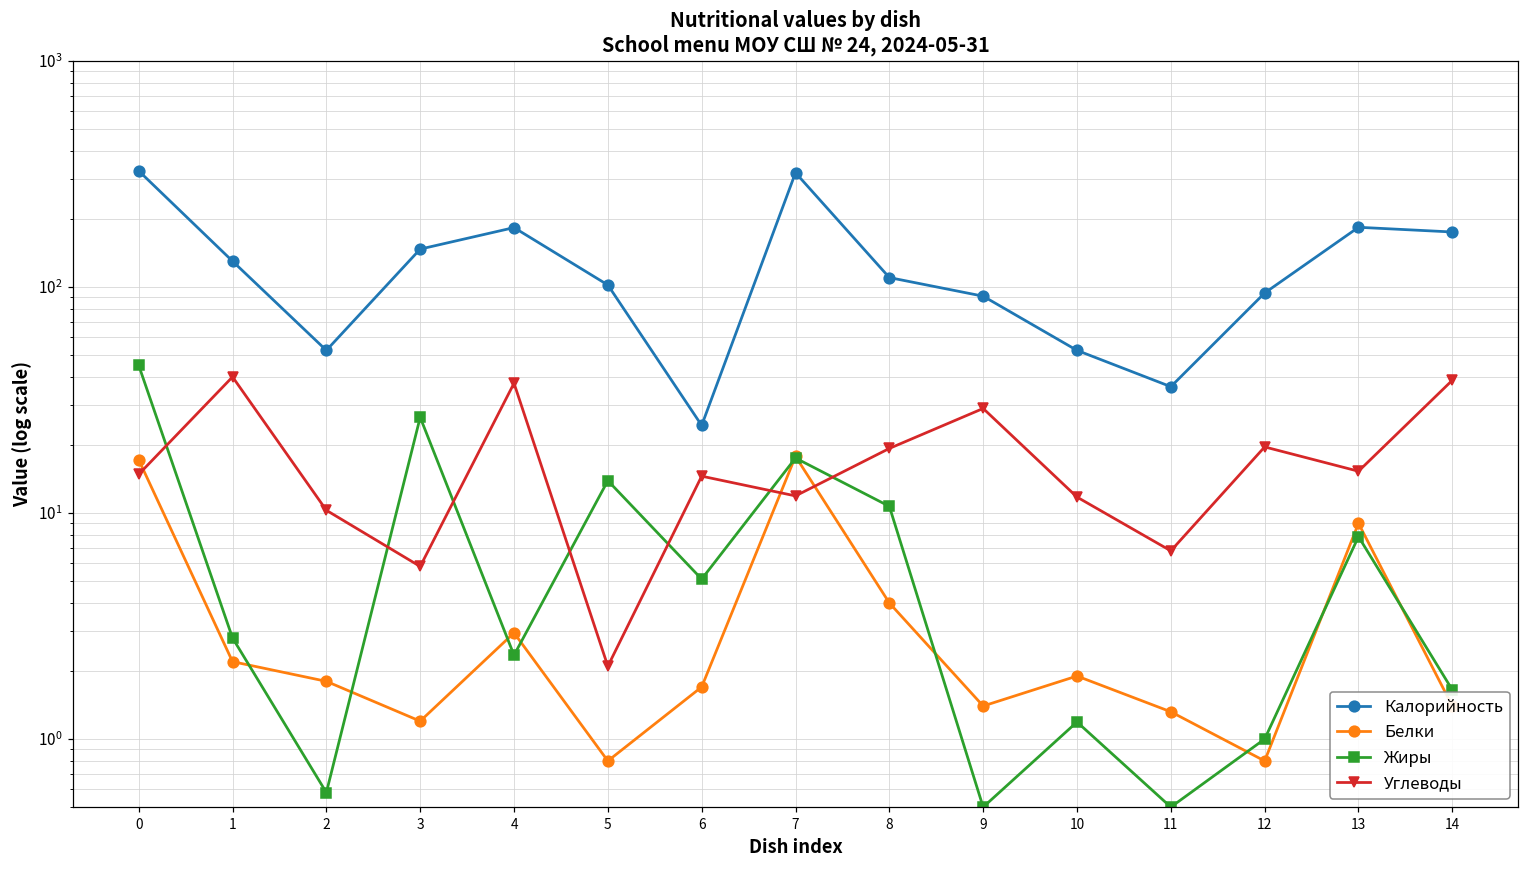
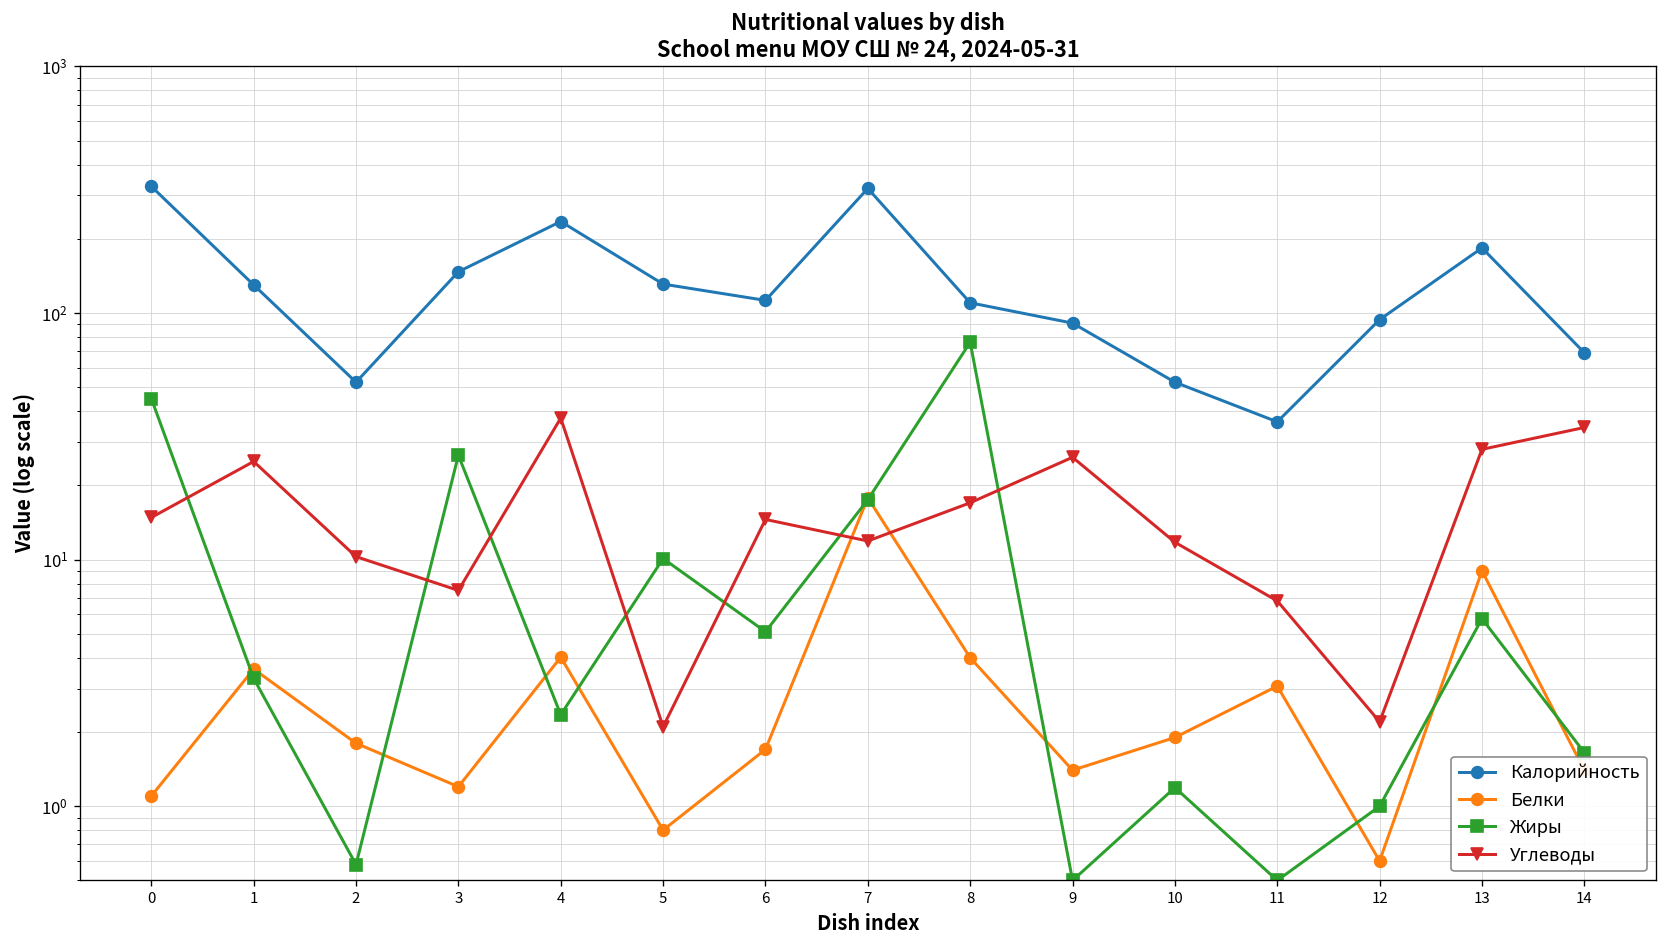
  {
    "Калорийность": {
      "0": 330,
      "1": 130,
      "2": 52,
      "3": 150,
-     "4": 180,
-     "5": 100,
-     "6": 24,
+     "4": 240,
+     "5": 130,
+     "6": 110,
      "7": 320,
      "8": 110,
      "9": 90,
      "10": 52,
      "11": 36,
      "12": 90,
      "13": 180,
-     "14": 180
+     "14": 69
    },
    "Белки": {
-     "0": 17,
-     "1": 2.2,
+     "0": 1.1,
+     "1": 3.6,
      "2": 1.8,
      "3": 1.2,
-     "4": 3.0,
+     "4": 4.0,
      "5": 0.8,
      "6": 1.7,
      "8": 4.0,
      "9": 1.4,
      "10": 1.9,
-     "11": 1.3,
-     "12": 0.8,
+     "11": 3.1,
+     "12": 0.6,
      "13": 9
    },
    "Жиры": {
      "0": 45,
-     "1": 2.8,
+     "1": 3.3,
      "2": 0.58,
      "3": 27,
      "4": 2.4,
-     "5": 14,
+     "5": 10,
      "6": 5.1,
-     "8": 11,
+     "8": 76,
      "9": 0.5,
      "10": 1.2,
      "11": 0.5,
      "12": 1.0,
-     "13": 7.9
+     "13": 5.8
    },
    "Углеводы": {
      "0": 15,
-     "1": 40,
+     "1": 25,
      "2": 10,
-     "3": 5.8,
+     "3": 7.5,
      "4": 38,
      "5": 2.1,
      "6": 15,
      "7": 12,
-     "8": 19,
-     "9": 29,
+     "8": 17,
+     "9": 26,
      "10": 12,
      "11": 6.8,
-     "12": 20,
-     "13": 15,
-     "14": 39
+     "12": 2.2,
+     "13": 28,
+     "14": 34
    }
  }
